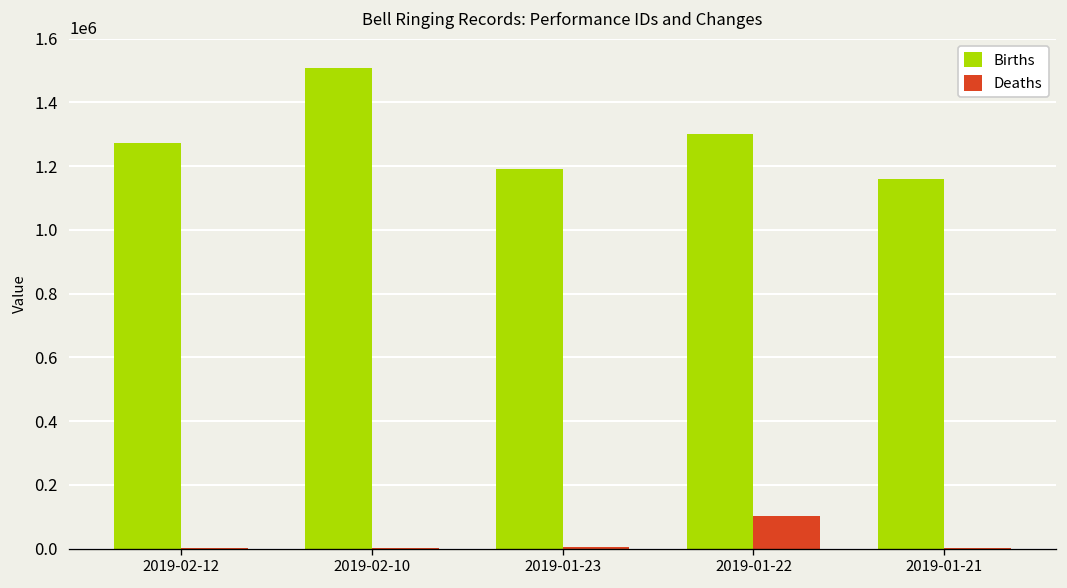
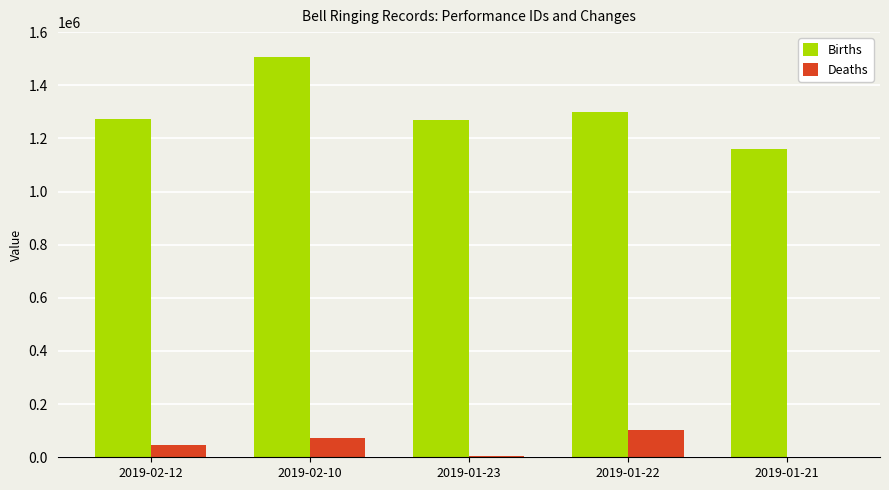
  {
    "Births": {
      "2019-02-12": 1270000,
      "2019-02-10": 1510000,
-     "2019-01-23": 1190000,
+     "2019-01-23": 1270000,
      "2019-01-22": 1300000,
      "2019-01-21": 1160000
    },
    "Deaths": {
-     "2019-02-12": 0,
-     "2019-02-10": 0,
+     "2019-02-12": 50000,
+     "2019-02-10": 70000,
      "2019-01-22": 100000
    }
  }
